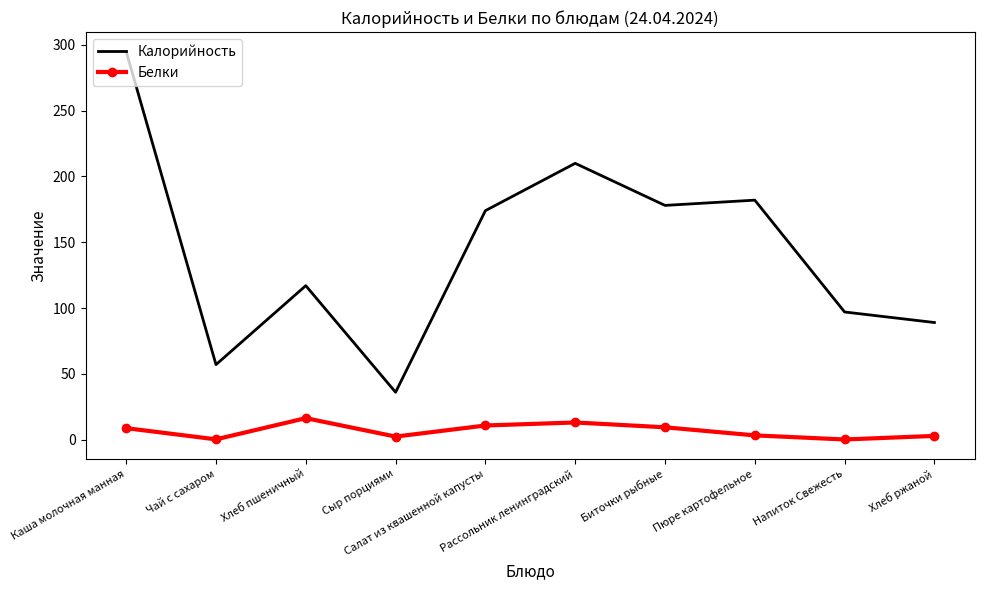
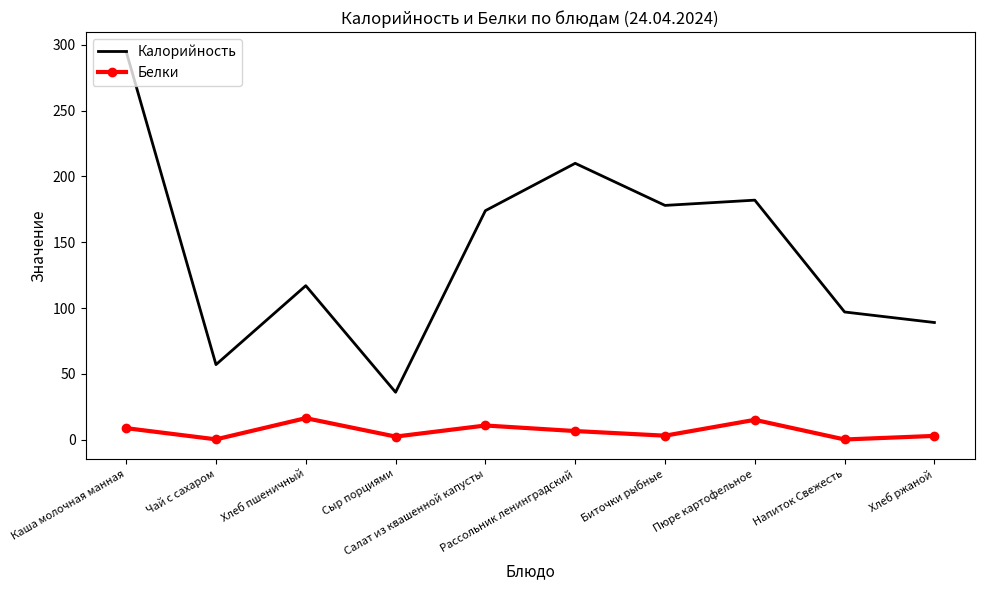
  {
    "Калорийность": {
      "Чай с сахаром": 57,
      "Хлеб пшеничный": 117,
      "Сыр порциями": 36,
      "Салат из квашенной капусты": 174,
      "Рассольник ленинградский": 210,
      "Биточки рыбные": 178,
      "Пюре картофельное": 182,
      "Напиток Свежесть": 97,
      "Хлеб ржаной": 89
    },
    "Белки": {
      "Каша молочная манная": 9,
      "Чай с сахаром": 0,
      "Хлеб пшеничный": 16,
      "Сыр порциями": 2,
      "Салат из квашенной капусты": 11,
-     "Рассольник ленинградский": 13,
-     "Биточки рыбные": 9,
-     "Пюре картофельное": 3,
+     "Рассольник ленинградский": 7,
+     "Биточки рыбные": 3,
+     "Пюре картофельное": 15,
      "Напиток Свежесть": 0,
      "Хлеб ржаной": 3
    }
  }
